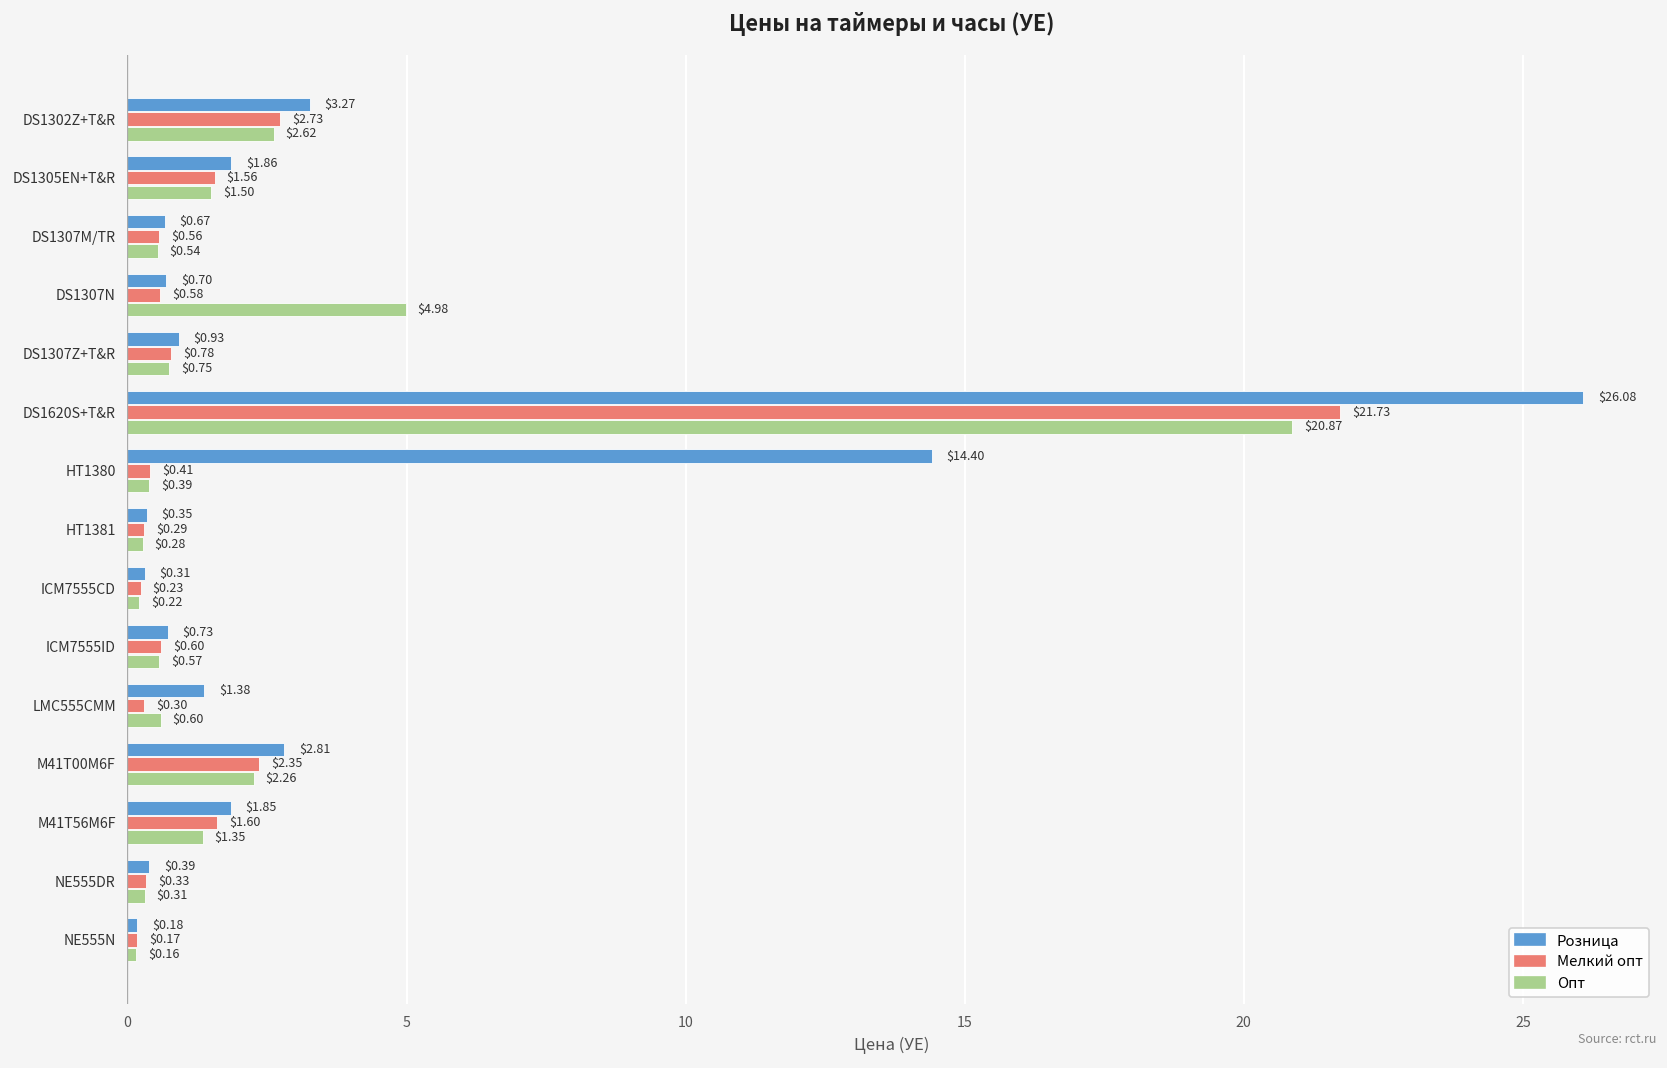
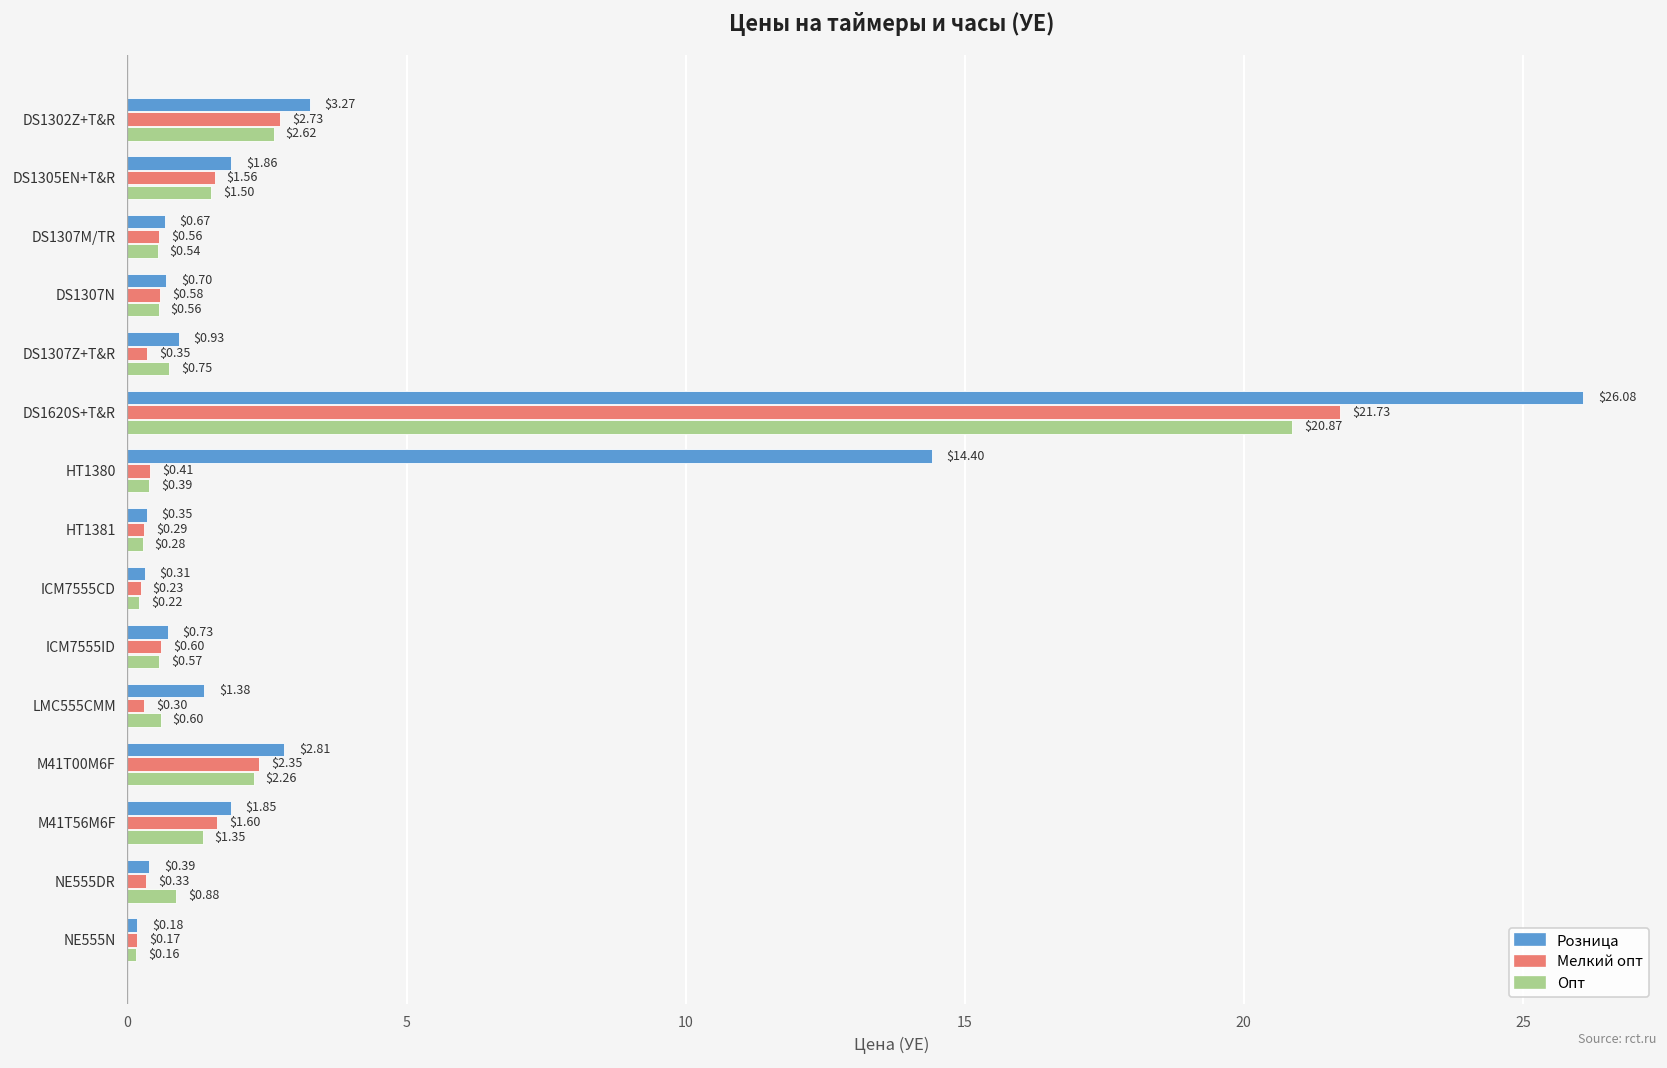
  {
    "Розница": {
      "DS1302Z+T&R": "$3.27",
      "DS1305EN+T&R": "$1.86",
      "DS1307M/TR": "$0.67",
      "DS1307N": "$0.70",
      "DS1307Z+T&R": "$0.93",
      "DS1620S+T&R": "$26.08",
      "HT1380": "$14.40",
      "HT1381": "$0.35",
      "ICM7555CD": "$0.31",
      "ICM7555ID": "$0.73",
      "LMC555CMM": "$1.38",
      "M41T00M6F": "$2.81",
      "M41T56M6F": "$1.85",
      "NE555DR": "$0.39",
      "NE555N": "$0.18"
    },
    "Мелкий опт": {
      "DS1302Z+T&R": "$2.73",
      "DS1305EN+T&R": "$1.56",
      "DS1307M/TR": "$0.56",
      "DS1307N": "$0.58",
-     "DS1307Z+T&R": "$0.78",
+     "DS1307Z+T&R": "$0.35",
      "DS1620S+T&R": "$21.73",
      "HT1380": "$0.41",
      "HT1381": "$0.29",
      "ICM7555CD": "$0.23",
      "ICM7555ID": "$0.60",
      "LMC555CMM": "$0.30",
      "M41T00M6F": "$2.35",
      "M41T56M6F": "$1.60",
      "NE555DR": "$0.33",
      "NE555N": "$0.17"
    },
    "Опт": {
      "DS1302Z+T&R": "$2.62",
      "DS1305EN+T&R": "$1.50",
      "DS1307M/TR": "$0.54",
-     "DS1307N": "$4.98",
+     "DS1307N": "$0.56",
      "DS1307Z+T&R": "$0.75",
      "DS1620S+T&R": "$20.87",
      "HT1380": "$0.39",
      "HT1381": "$0.28",
      "ICM7555CD": "$0.22",
      "ICM7555ID": "$0.57",
      "LMC555CMM": "$0.60",
      "M41T00M6F": "$2.26",
      "M41T56M6F": "$1.35",
-     "NE555DR": "$0.31",
+     "NE555DR": "$0.88",
      "NE555N": "$0.16"
    }
  }
